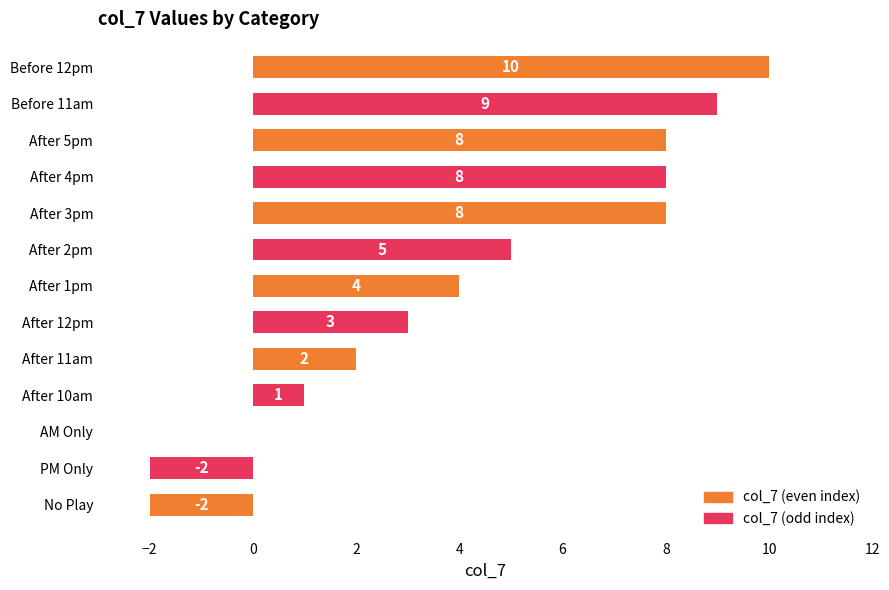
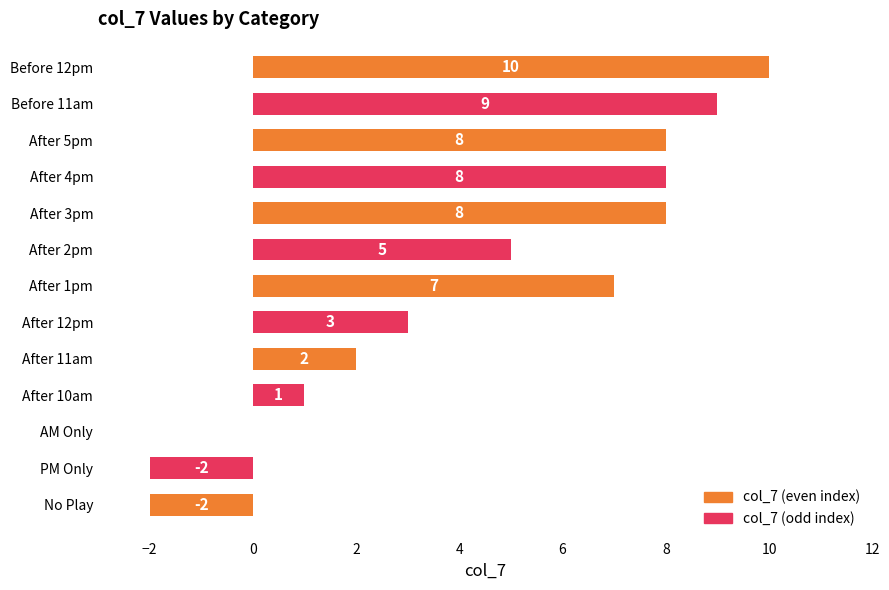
  {
    "Before 12pm": 10,
    "Before 11am": 9,
    "After 5pm": 8,
    "After 4pm": 8,
    "After 3pm": 8,
    "After 2pm": 5,
-   "After 1pm": 4,
+   "After 1pm": 7,
    "After 12pm": 3,
    "After 11am": 2,
    "After 10am": 1,
    "PM Only": -2,
    "No Play": -2
  }
